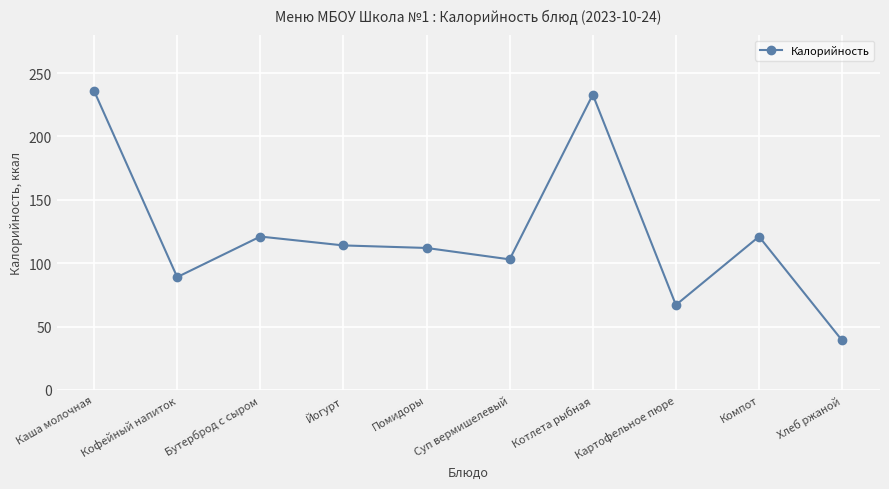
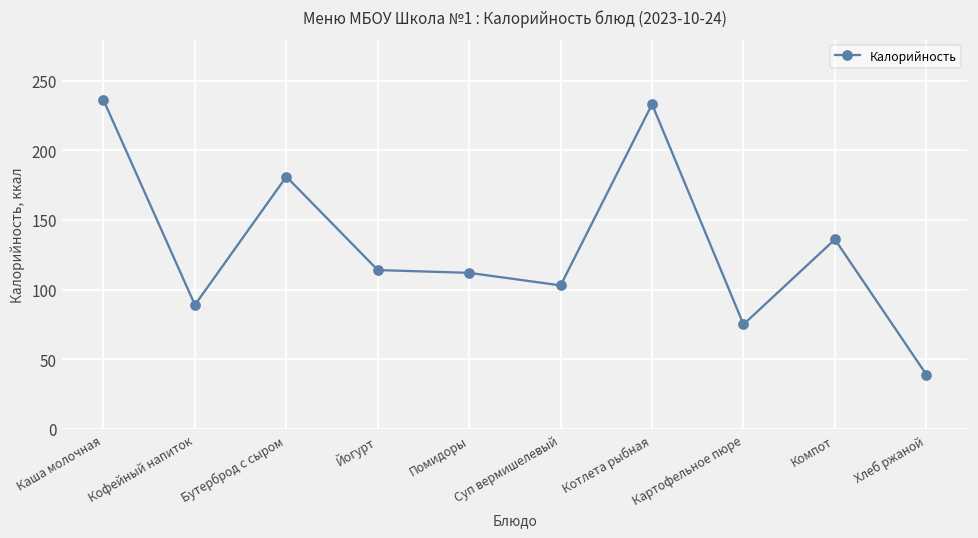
  {
    "Каша молочная": 236,
    "Кофейный напиток": 89,
-   "Бутерброд с сыром": 121,
+   "Бутерброд с сыром": 181,
    "Йогурт": 114,
    "Помидоры": 112,
    "Суп вермишелевый": 103,
    "Котлета рыбная": 233,
-   "Картофельное пюре": 67,
-   "Компот": 121,
+   "Картофельное пюре": 75,
+   "Компот": 136,
    "Хлеб ржаной": 39
  }
